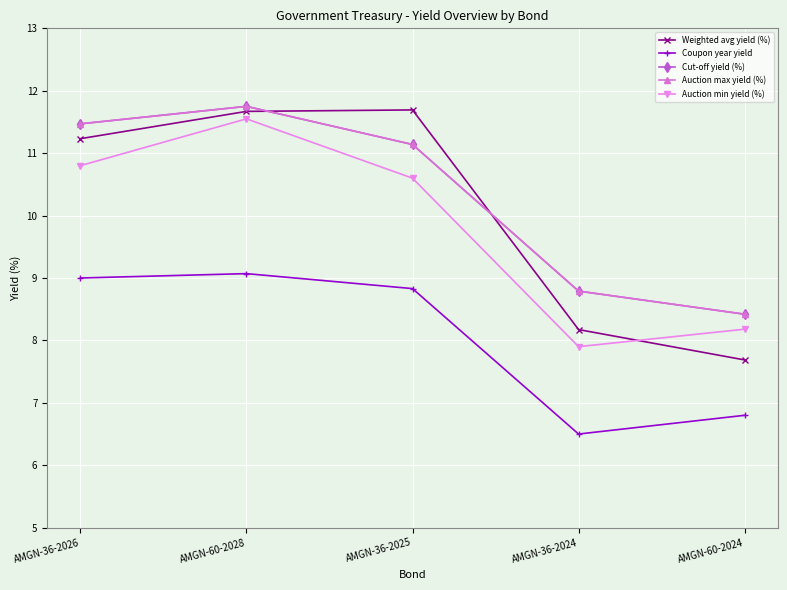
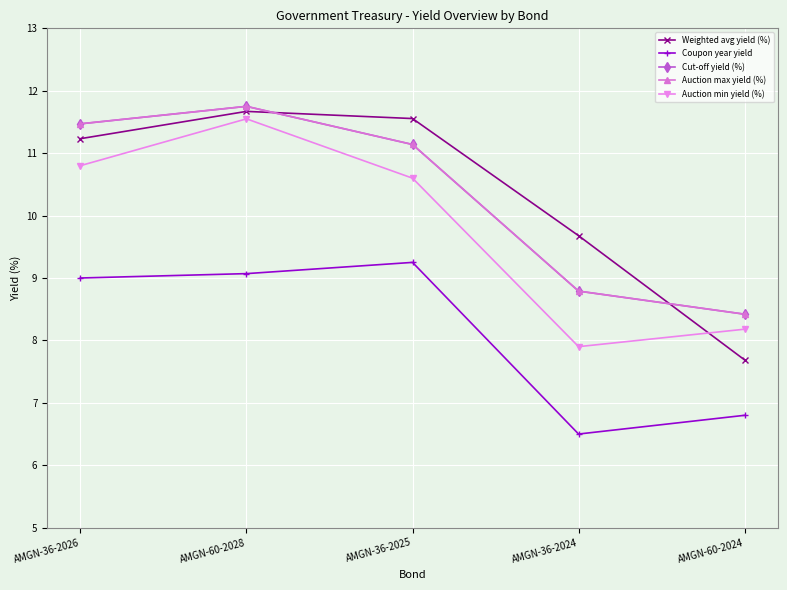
  {
    "Weighted avg yield (%)": {
      "AMGN-36-2026": 11.2,
      "AMGN-60-2028": 11.7,
-     "AMGN-36-2025": 11.7,
-     "AMGN-36-2024": 8.2,
+     "AMGN-36-2025": 11.6,
+     "AMGN-36-2024": 9.7,
      "AMGN-60-2024": 7.7
    },
    "Coupon year yield": {
      "AMGN-36-2026": 9.0,
      "AMGN-60-2028": 9.1,
-     "AMGN-36-2025": 8.8,
+     "AMGN-36-2025": 9.3,
      "AMGN-36-2024": 6.5,
      "AMGN-60-2024": 6.8
    }
  }
